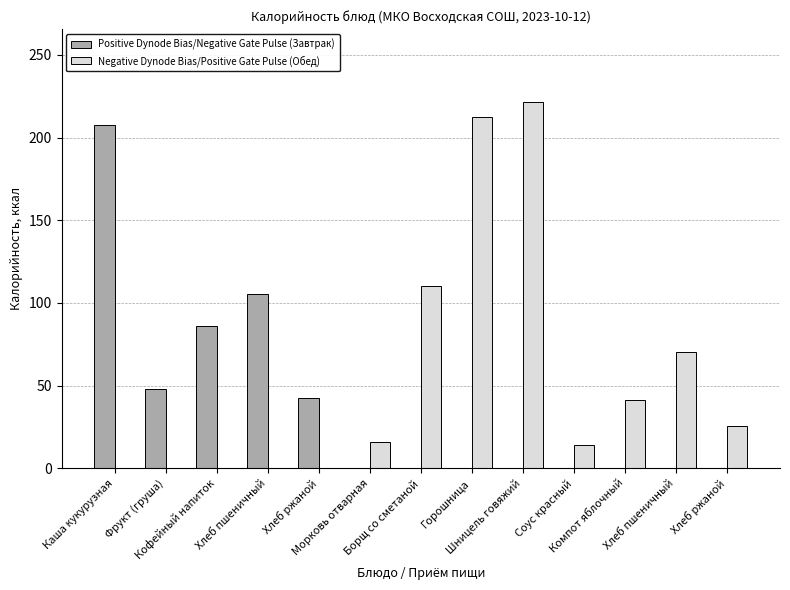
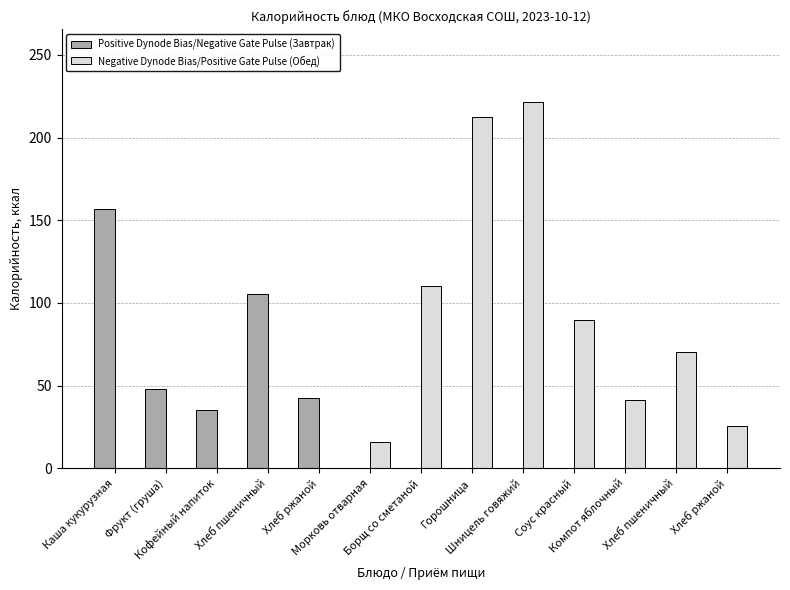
  {
    "Positive Dynode Bias/Negative Gate Pulse (Завтрак)": {
-     "Каша кукурузная": 208,
+     "Каша кукурузная": 157,
      "Фрукт (груша)": 48,
-     "Кофейный напиток": 86,
+     "Кофейный напиток": 35,
      "Морковь отварная": 0,
      "Борщ со сметаной": 0,
      "Горошница": 0,
      "Шницель говяжий": 0,
      "Соус красный": 0,
      "Компот яблочный": 0
    },
    "Negative Dynode Bias/Positive Gate Pulse (Обед)": {
      "Каша кукурузная": 0,
      "Фрукт (груша)": 0,
      "Кофейный напиток": 0,
      "Морковь отварная": 16,
      "Борщ со сметаной": 110,
      "Горошница": 212,
      "Шницель говяжий": 221,
-     "Соус красный": 14,
+     "Соус красный": 90,
      "Компот яблочный": 42
    }
  }
